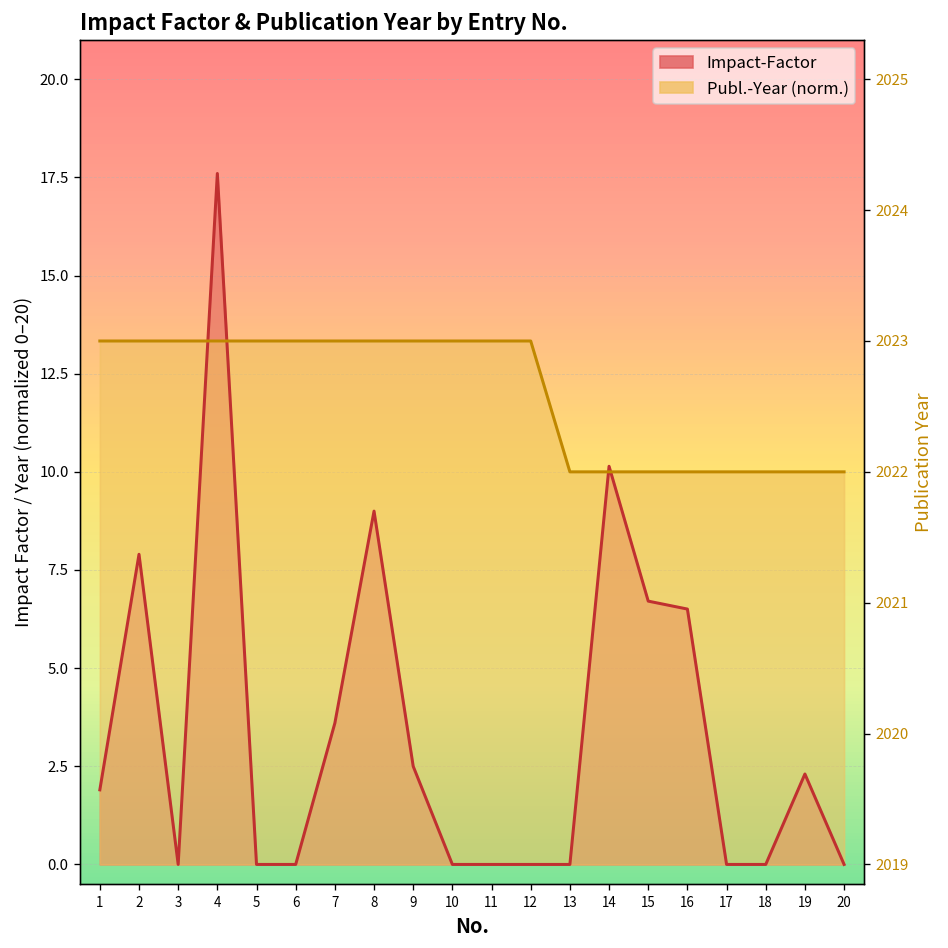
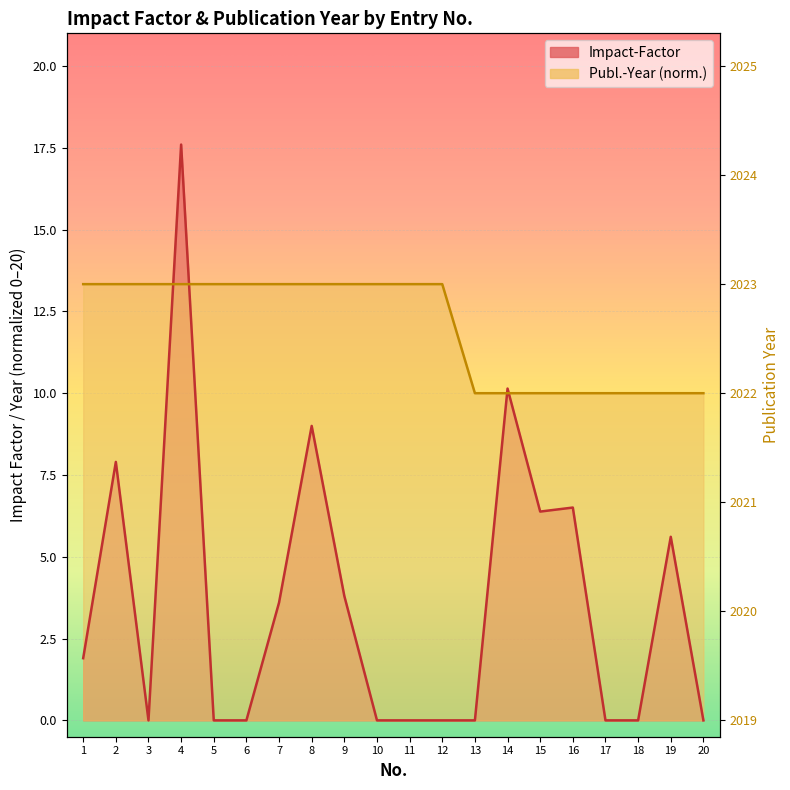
  {
    "Impact-Factor": {
      "1": 1.9,
      "2": 7.9,
      "3": 0.0,
      "4": 17.6,
      "5": 0.0,
      "6": 0.0,
      "7": 3.6,
      "8": 9.0,
-     "9": 2.5,
+     "9": 3.8,
      "10": 0.0,
      "11": 0.0,
      "12": 0.0,
      "13": 0.0,
      "14": 10.1,
-     "15": 6.7,
+     "15": 6.4,
      "16": 6.5,
      "17": 0.0,
      "18": 0.0,
-     "19": 2.3,
+     "19": 5.6,
      "20": 0.0
    }
  }
